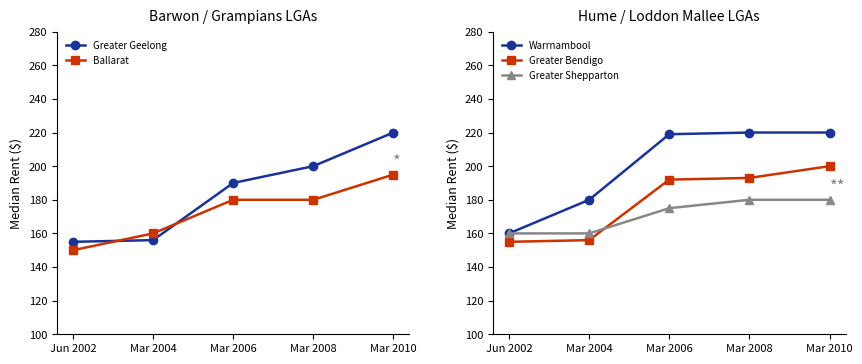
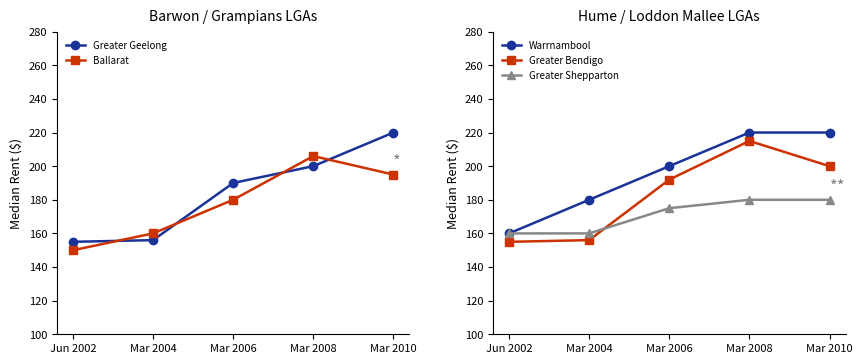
  {
    "Barwon / Grampians LGAs": {
      "Greater Geelong": {
        "Jun 2002": 155,
        "Mar 2004": 156,
        "Mar 2006": 190,
        "Mar 2008": 200,
        "Mar 2010": 220
      },
      "Ballarat": {
        "Jun 2002": 150,
        "Mar 2004": 160,
        "Mar 2006": 180,
-       "Mar 2008": 180,
+       "Mar 2008": 206,
        "Mar 2010": 195
      }
    },
    "Hume / Loddon Mallee LGAs": {
      "Warrnambool": {
        "Mar 2004": 180,
-       "Mar 2006": 219,
+       "Mar 2006": 200,
        "Mar 2008": 220,
        "Mar 2010": 220
      },
      "Greater Bendigo": {
        "Jun 2002": 155,
        "Mar 2004": 156,
        "Mar 2006": 192,
-       "Mar 2008": 193,
+       "Mar 2008": 215,
        "Mar 2010": 200
      },
      "Greater Shepparton": {
        "Mar 2004": 160,
        "Mar 2006": 175,
        "Mar 2008": 180,
        "Mar 2010": 180
      }
    }
  }
